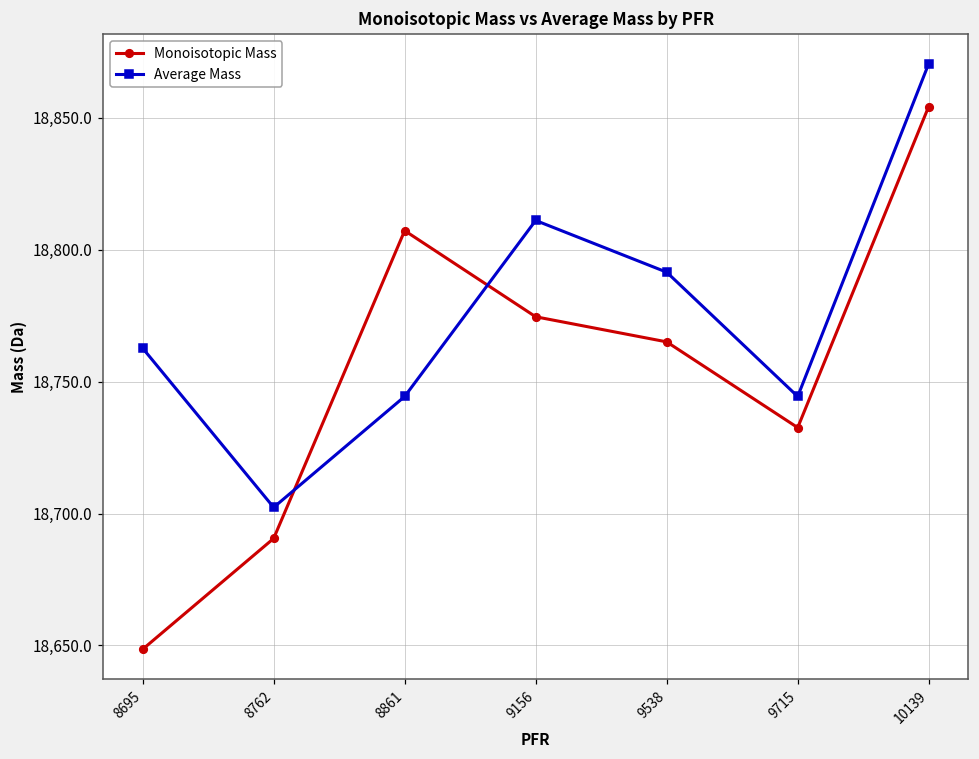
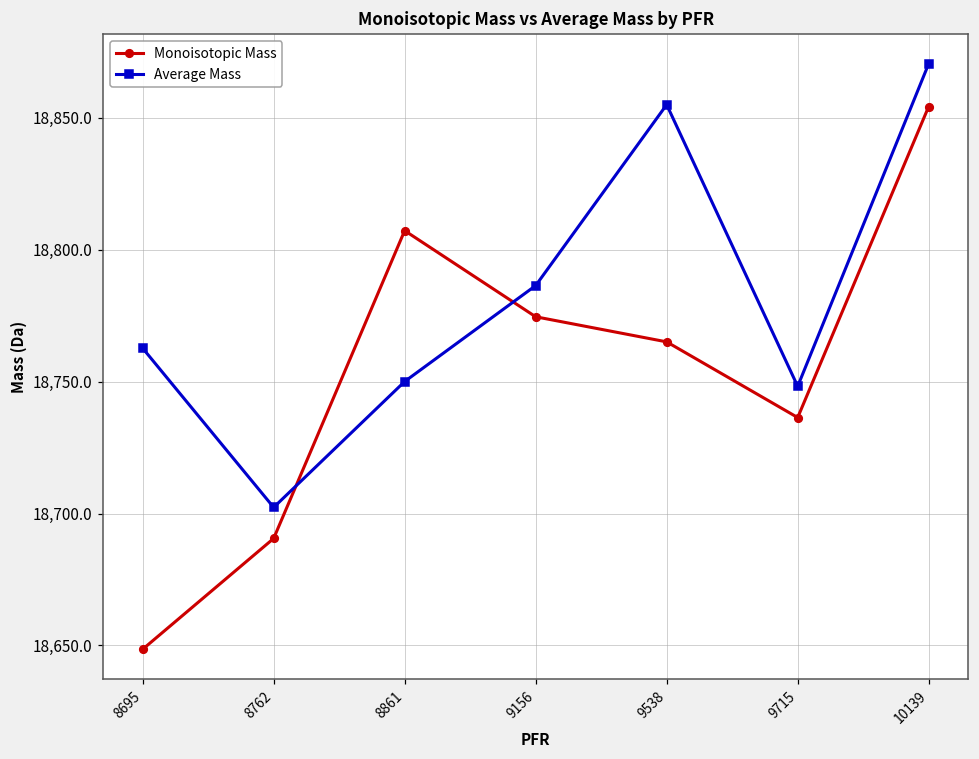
  {
    "Monoisotopic Mass": {
      "8695": "18,649",
      "8762": "18,691",
      "8861": "18,807",
      "9156": "18,775",
      "9538": "18,765",
-     "9715": "18,733",
+     "9715": "18,736",
      "10139": "18,854"
    },
    "Average Mass": {
      "8695": "18,763",
      "8762": "18,702",
-     "8861": "18,744",
-     "9156": "18,811",
-     "9538": "18,791",
-     "9715": "18,744",
+     "8861": "18,750",
+     "9156": "18,786",
+     "9538": "18,855",
+     "9715": "18,748",
      "10139": "18,871"
    }
  }
